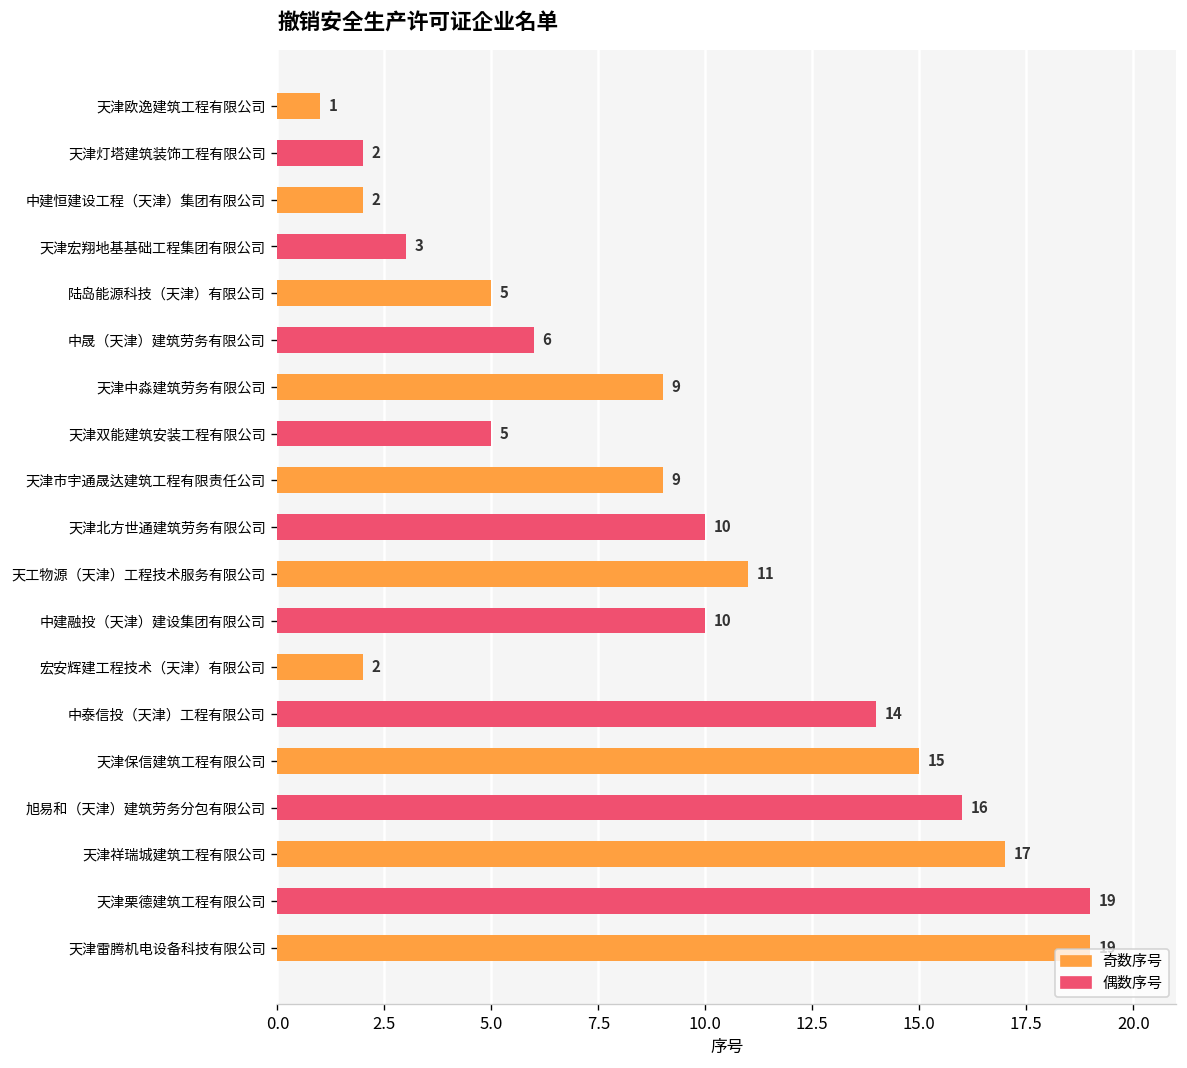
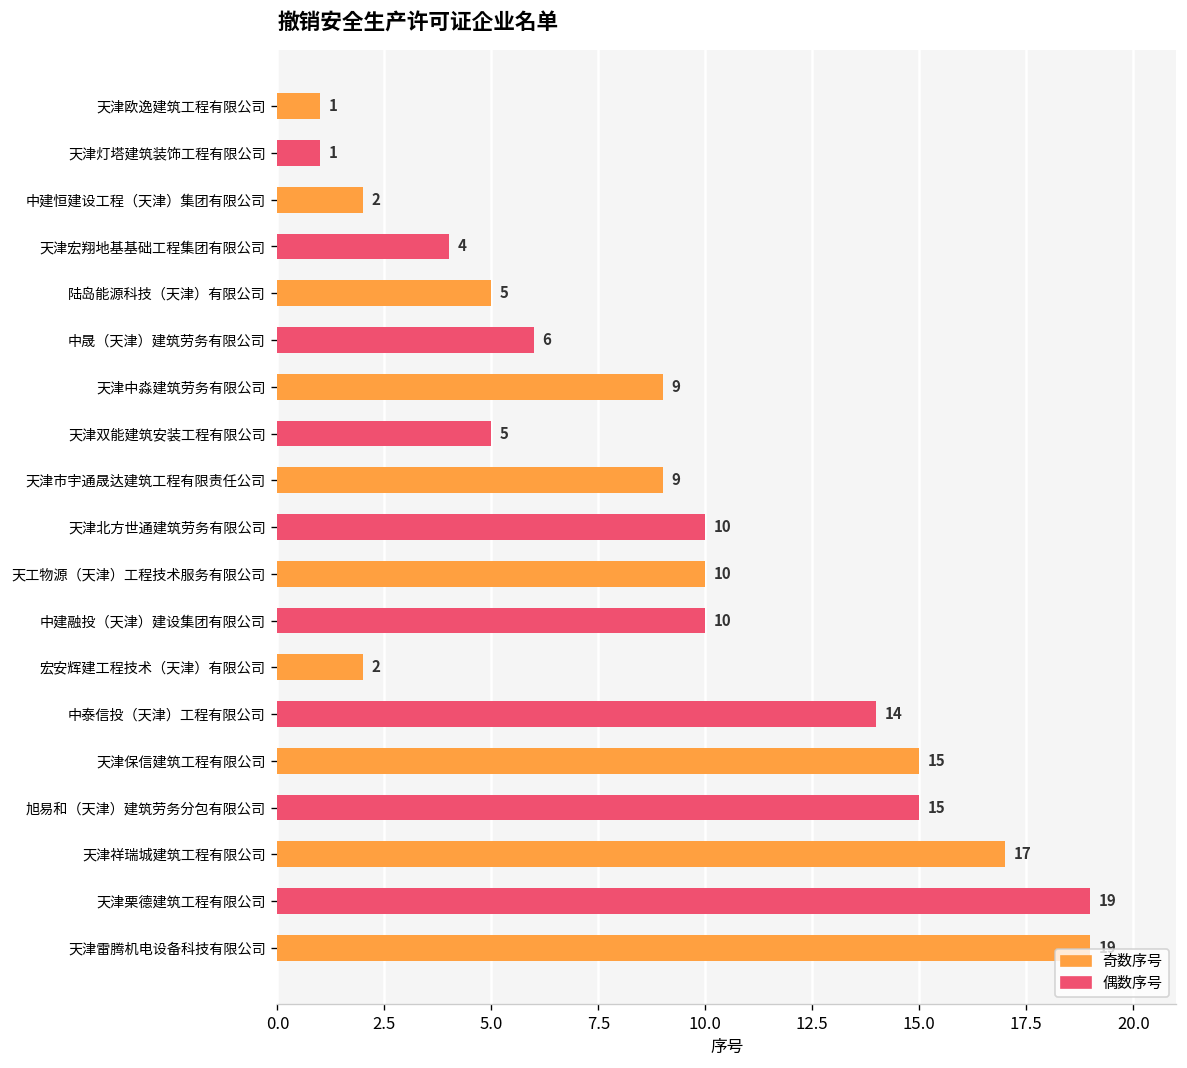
  {
    "天津欧逸建筑工程有限公司": 1,
-   "天津灯塔建筑装饰工程有限公司": 2,
+   "天津灯塔建筑装饰工程有限公司": 1,
    "中建恒建设工程（天津）集团有限公司": 2,
-   "天津宏翔地基基础工程集团有限公司": 3,
+   "天津宏翔地基基础工程集团有限公司": 4,
    "陆岛能源科技（天津）有限公司": 5,
    "中晟（天津）建筑劳务有限公司": 6,
    "天津中淼建筑劳务有限公司": 9,
    "天津双能建筑安装工程有限公司": 5,
    "天津市宇通晟达建筑工程有限责任公司": 9,
    "天津北方世通建筑劳务有限公司": 10,
-   "天工物源（天津）工程技术服务有限公司": 11,
+   "天工物源（天津）工程技术服务有限公司": 10,
    "中建融投（天津）建设集团有限公司": 10,
    "宏安辉建工程技术（天津）有限公司": 2,
    "中泰信投（天津）工程有限公司": 14,
    "天津保信建筑工程有限公司": 15,
-   "旭易和（天津）建筑劳务分包有限公司": 16,
+   "旭易和（天津）建筑劳务分包有限公司": 15,
    "天津祥瑞城建筑工程有限公司": 17,
    "天津栗德建筑工程有限公司": 19
  }
